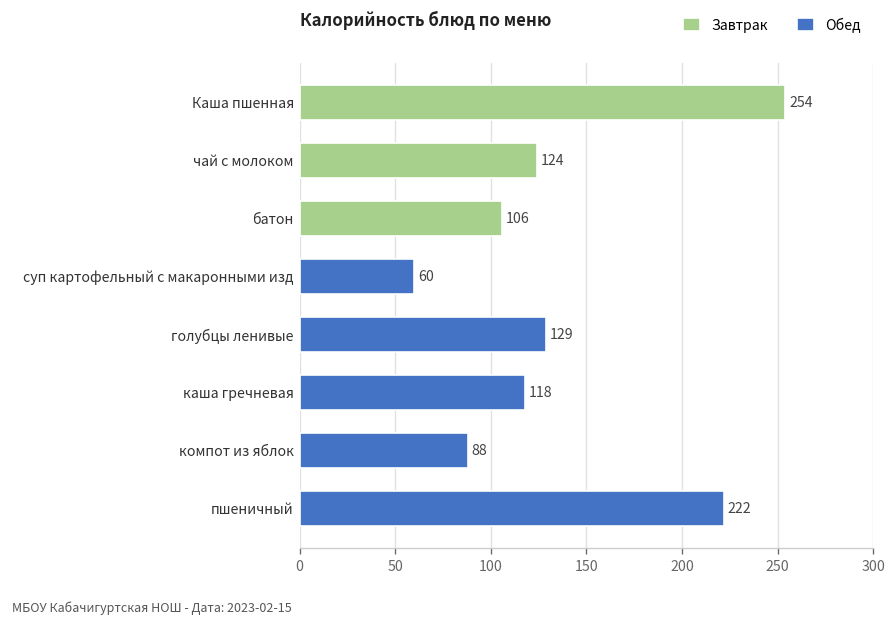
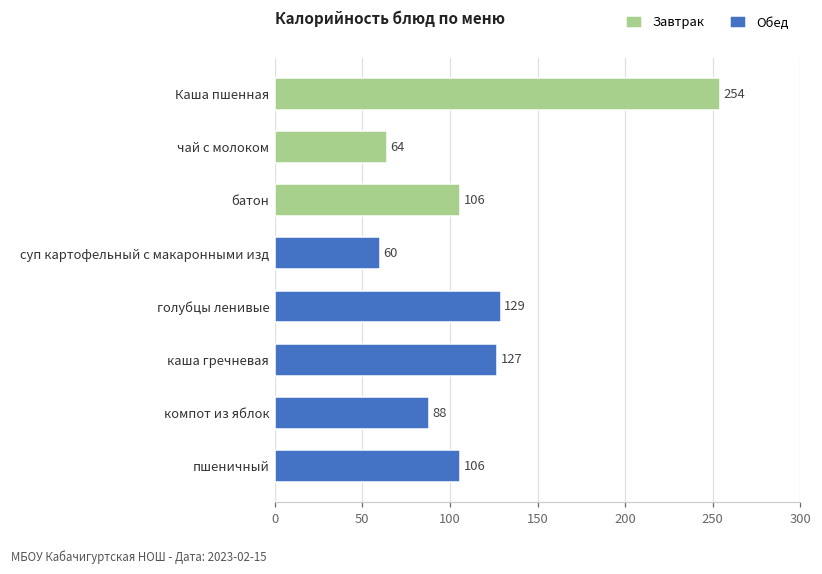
  {
    "Завтрак": {
      "Каша пшенная": 254,
-     "чай с молоком": 124,
+     "чай с молоком": 64,
      "батон": 106
    },
    "Обед": {
      "суп картофельный с макаронными изд": 60,
      "голубцы ленивые": 129,
-     "каша гречневая": 118,
+     "каша гречневая": 127,
      "компот из яблок": 88,
-     "пшеничный": 222
+     "пшеничный": 106
    }
  }
